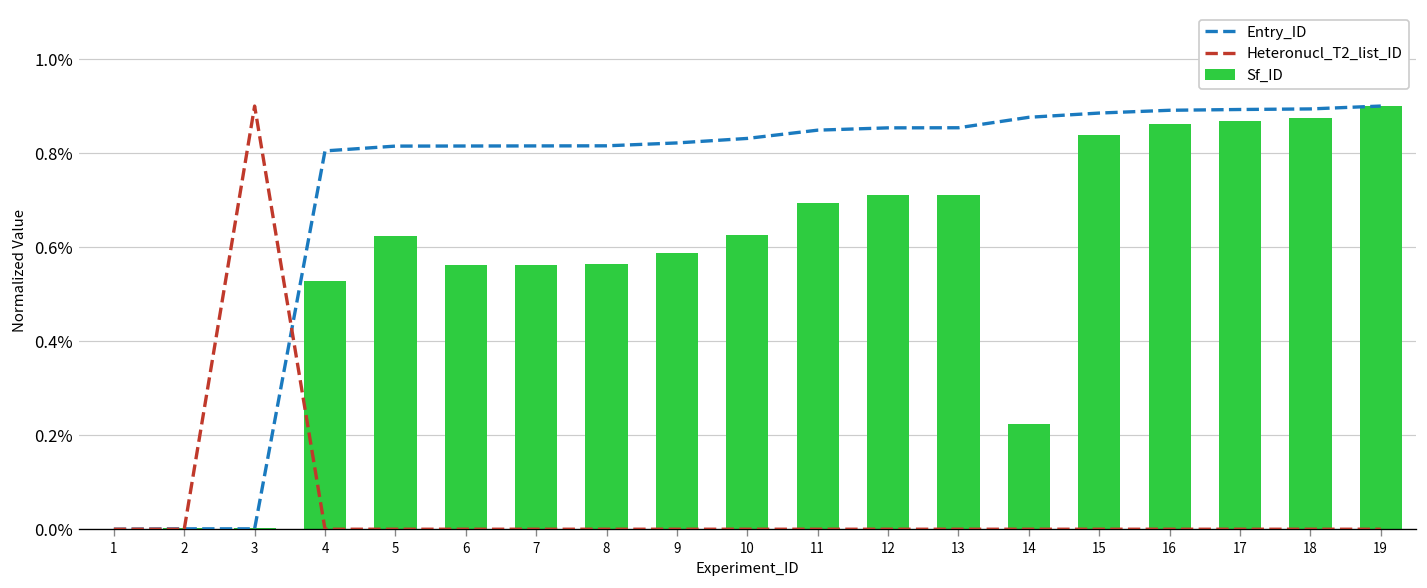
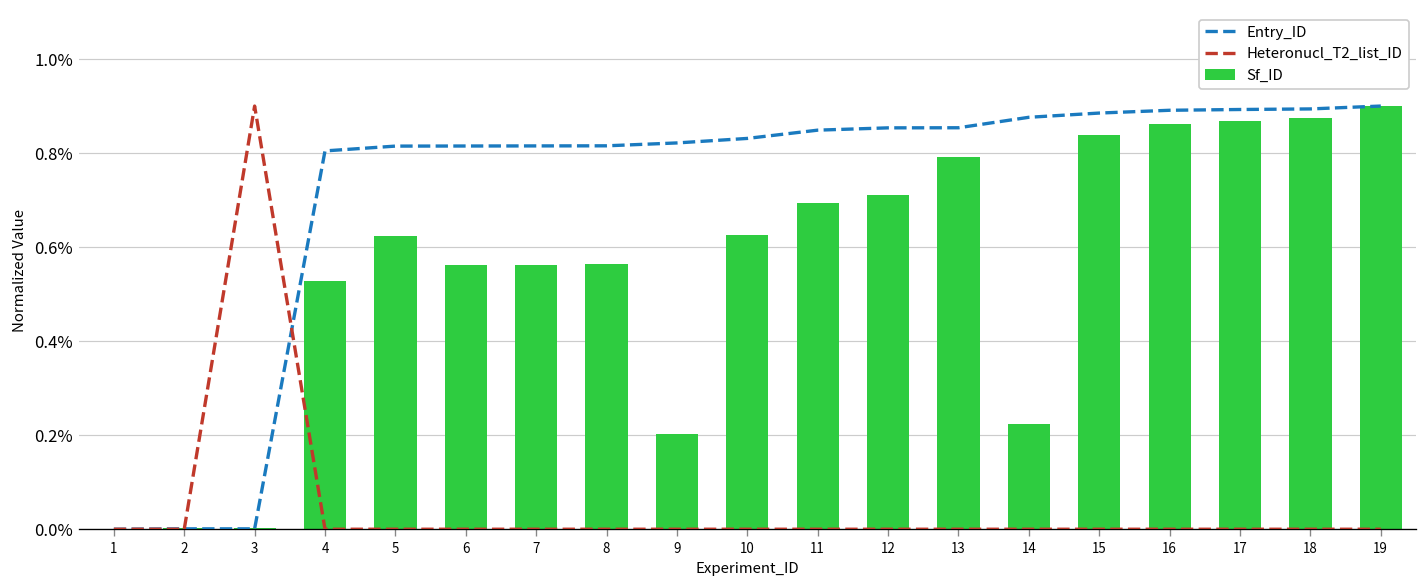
  {
    "Sf_ID": {
      "1": "0.00%",
      "4": "0.53%",
      "5": "0.62%",
      "6": "0.56%",
      "7": "0.56%",
      "8": "0.56%",
-     "9": "0.59%",
+     "9": "0.20%",
      "10": "0.63%",
      "11": "0.69%",
      "12": "0.71%",
-     "13": "0.71%",
+     "13": "0.79%",
      "14": "0.22%",
      "15": "0.84%",
      "16": "0.86%",
      "17": "0.87%",
      "18": "0.87%",
      "19": "0.90%"
    },
    "Entry_ID": {
      "3": "0.00%",
      "4": "0.80%",
      "5": "0.81%",
      "6": "0.82%",
      "7": "0.82%",
      "8": "0.82%",
      "9": "0.82%",
      "10": "0.83%",
      "11": "0.85%",
      "12": "0.85%",
      "13": "0.85%",
      "14": "0.88%",
      "15": "0.89%",
      "16": "0.89%",
      "17": "0.89%",
      "18": "0.89%",
      "19": "0.90%"
    },
    "Heteronucl_T2_list_ID": {
      "3": "0.90%",
      "4": "0.00%",
      "5": "0.00%",
      "6": "0.00%",
      "7": "0.00%",
      "8": "0.00%",
      "9": "0.00%",
      "10": "0.00%",
      "11": "0.00%",
      "12": "0.00%",
      "13": "0.00%",
      "14": "0.00%",
      "15": "0.00%",
      "16": "0.00%",
      "17": "0.00%",
      "18": "0.00%",
      "19": "0.00%"
    }
  }
